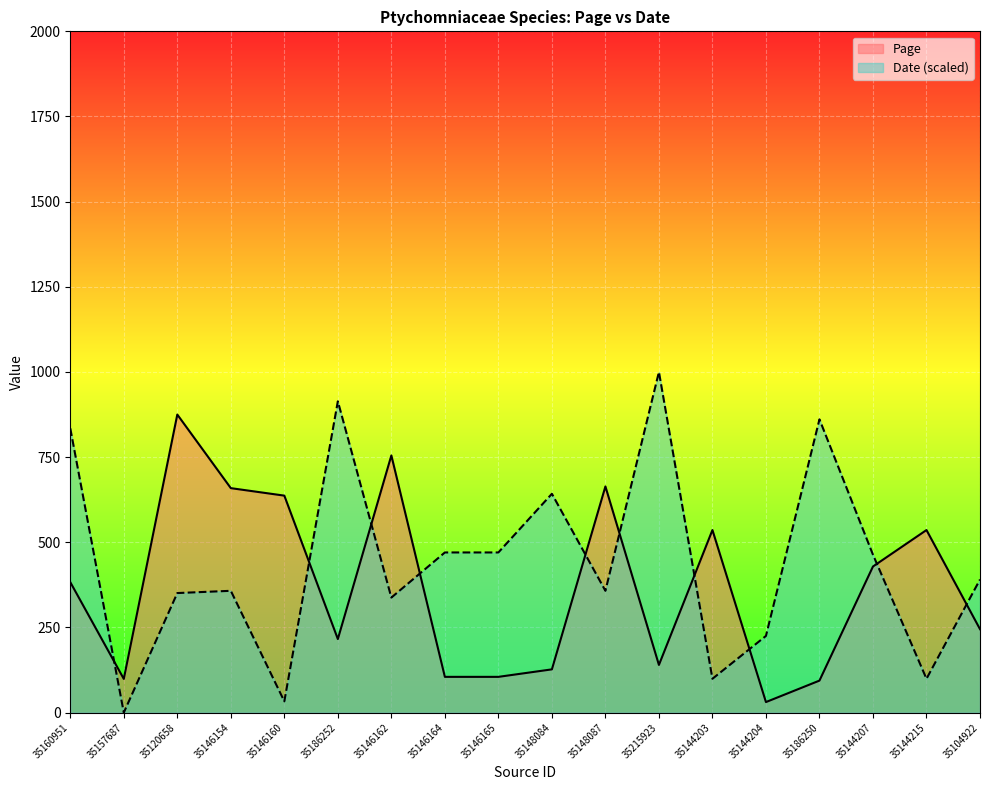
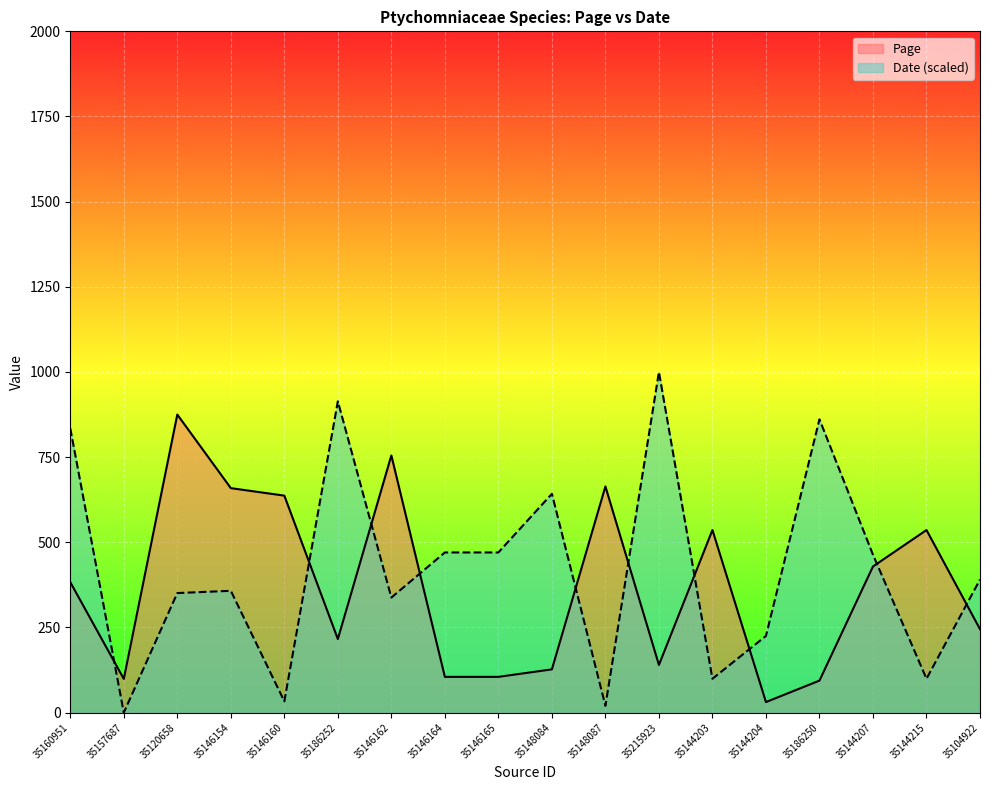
  {
    "Page": {
      "35160951": 380,
      "35157687": 100,
      "35120658": 880,
      "35146154": 660,
      "35146160": 640,
      "35186252": 220,
      "35146162": 760,
      "35146164": 110,
      "35146165": 110,
      "35148084": 130,
      "35148087": 660,
      "35215923": 140,
      "35144203": 540,
      "35144204": 30,
      "35186250": 90,
      "35144207": 430,
      "35144215": 540,
      "35104922": 250
    },
    "Date (scaled)": {
      "35160951": 830,
      "35157687": 0,
      "35120658": 350,
      "35146154": 360,
      "35146160": 30,
      "35186252": 910,
      "35146162": 340,
      "35146164": 470,
      "35146165": 470,
      "35148084": 640,
-     "35148087": 360,
+     "35148087": 20,
      "35215923": 1000,
      "35144203": 100,
      "35144204": 230,
      "35186250": 860,
      "35144207": 460,
      "35144215": 100,
      "35104922": 390
    }
  }
